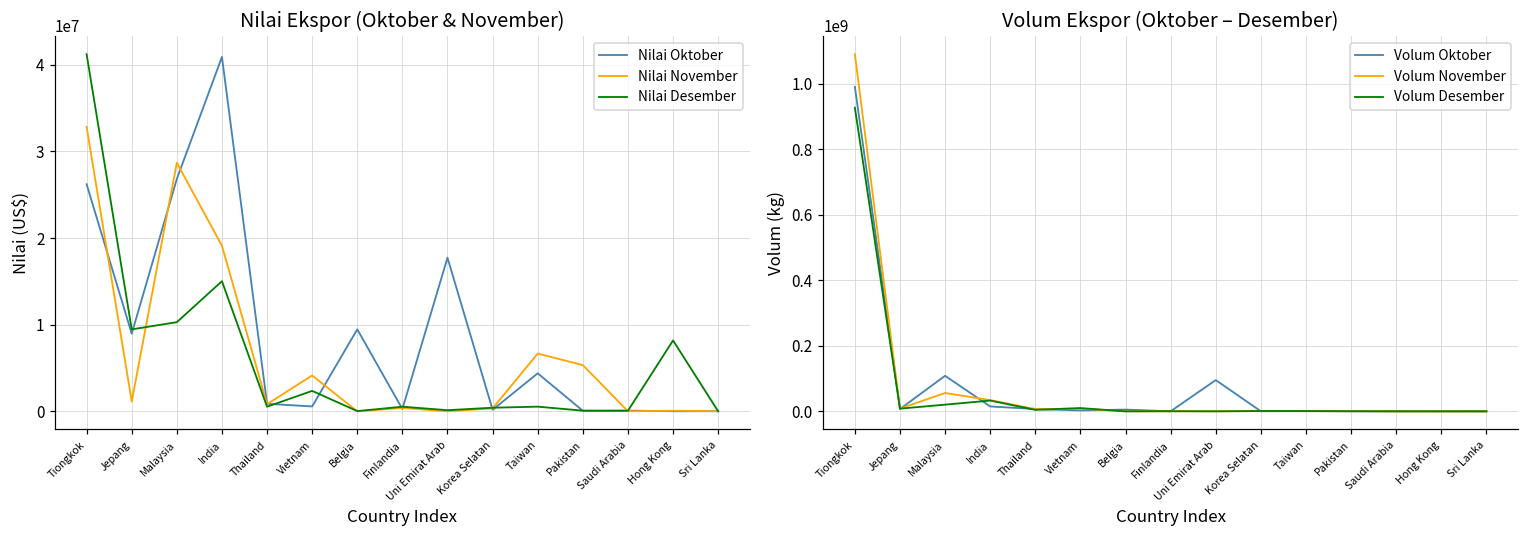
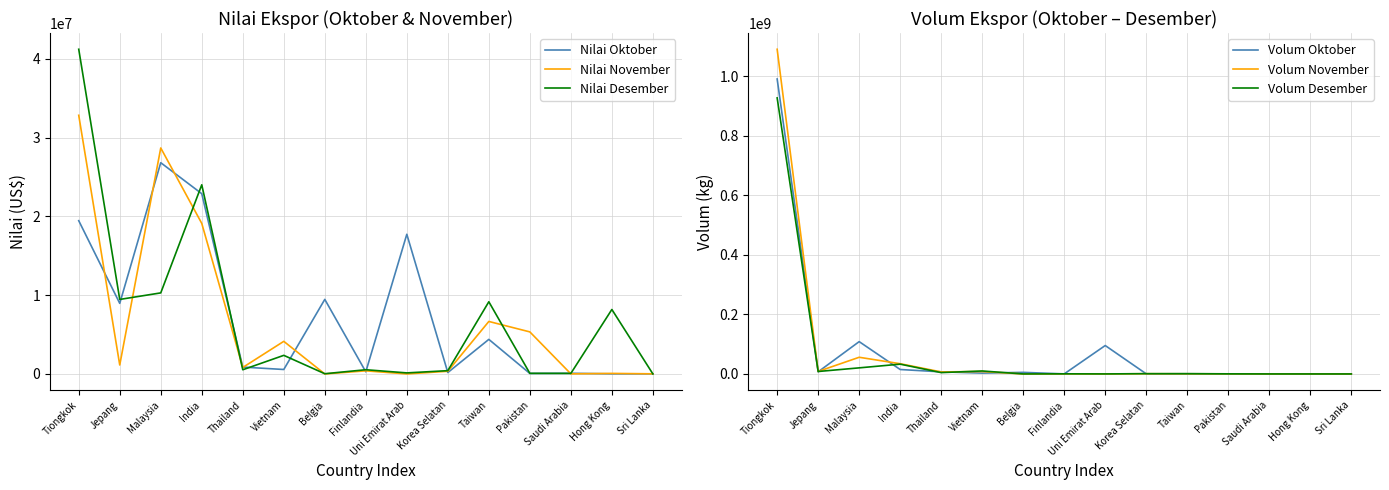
  {
    "Nilai Ekspor (Oktober & November)": {
      "Nilai Oktober": {
-       "Tiongkok": 26000000,
+       "Tiongkok": 19000000,
        "Jepang": 9000000,
        "Malaysia": 27000000,
-       "India": 41000000,
+       "India": 23000000,
        "Vietnam": 1000000,
        "Belgia": 9000000,
        "Uni Emirat Arab": 18000000,
        "Taiwan": 4000000
      },
      "Nilai November": {
        "Tiongkok": 33000000,
        "Jepang": 1000000,
        "Malaysia": 29000000,
        "India": 19000000,
        "Vietnam": 4000000,
        "Taiwan": 7000000,
        "Pakistan": 5000000
      },
      "Nilai Desember": {
        "Tiongkok": 41000000,
        "Jepang": 9000000,
        "Malaysia": 10000000,
-       "India": 15000000,
+       "India": 24000000,
        "Vietnam": 2000000,
-       "Taiwan": 1000000,
+       "Taiwan": 9000000,
        "Hong Kong": 8000000
      }
    },
    "Volum Ekspor (Oktober – Desember)": {
      "Volum Oktober": {
        "Tiongkok": 990000000,
        "Malaysia": 110000000,
        "India": 10000000,
        "Uni Emirat Arab": 100000000
      },
      "Volum November": {
        "Tiongkok": 1090000000,
        "Malaysia": 60000000
      },
      "Volum Desember": {
        "Tiongkok": 930000000,
        "Malaysia": 20000000
      }
    }
  }
